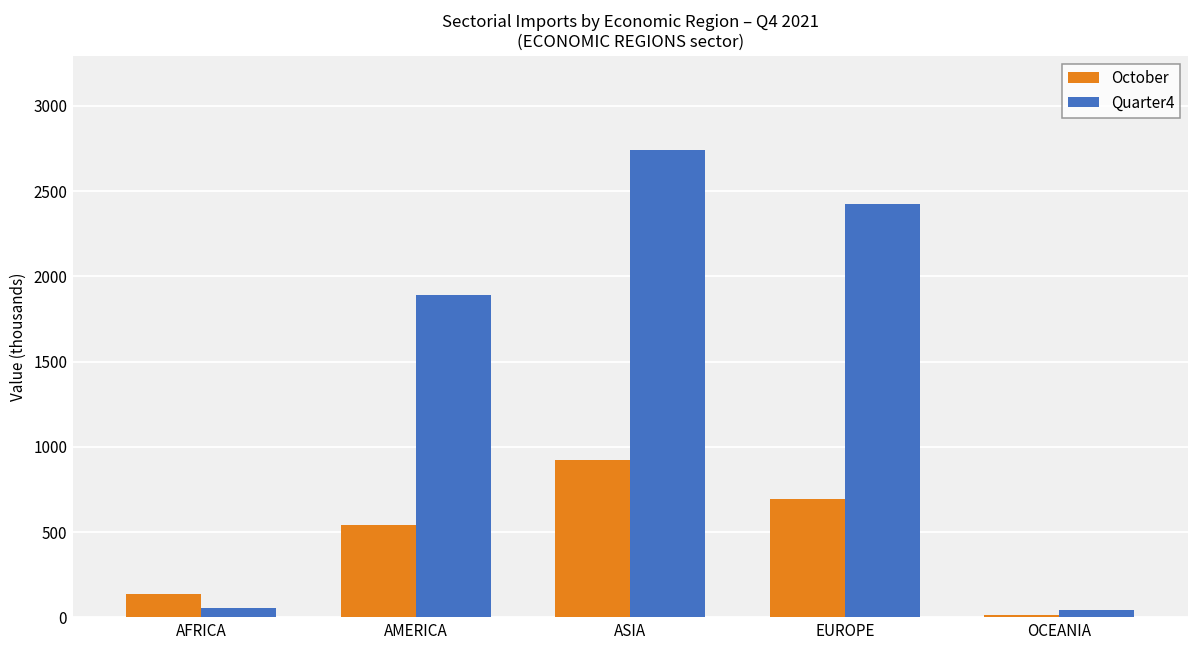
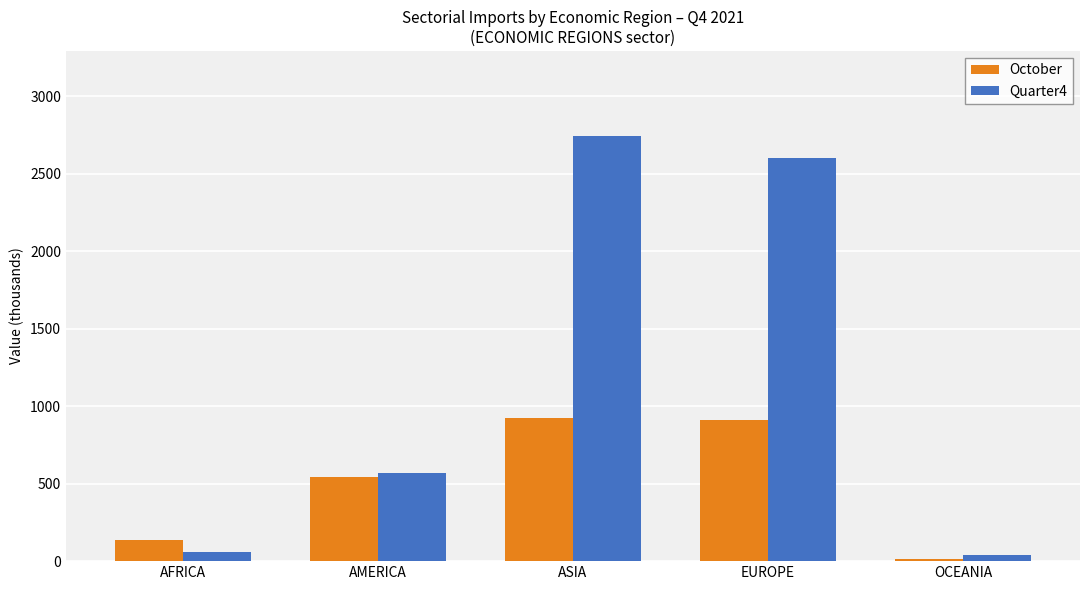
  {
    "October": {
      "AFRICA": 140,
      "AMERICA": 540,
      "ASIA": 920,
-     "EUROPE": 700
+     "EUROPE": 910
    },
    "Quarter4": {
      "AFRICA": 60,
-     "AMERICA": 1890,
+     "AMERICA": 570,
      "ASIA": 2740,
-     "EUROPE": 2420,
+     "EUROPE": 2600,
      "OCEANIA": 40
    }
  }
